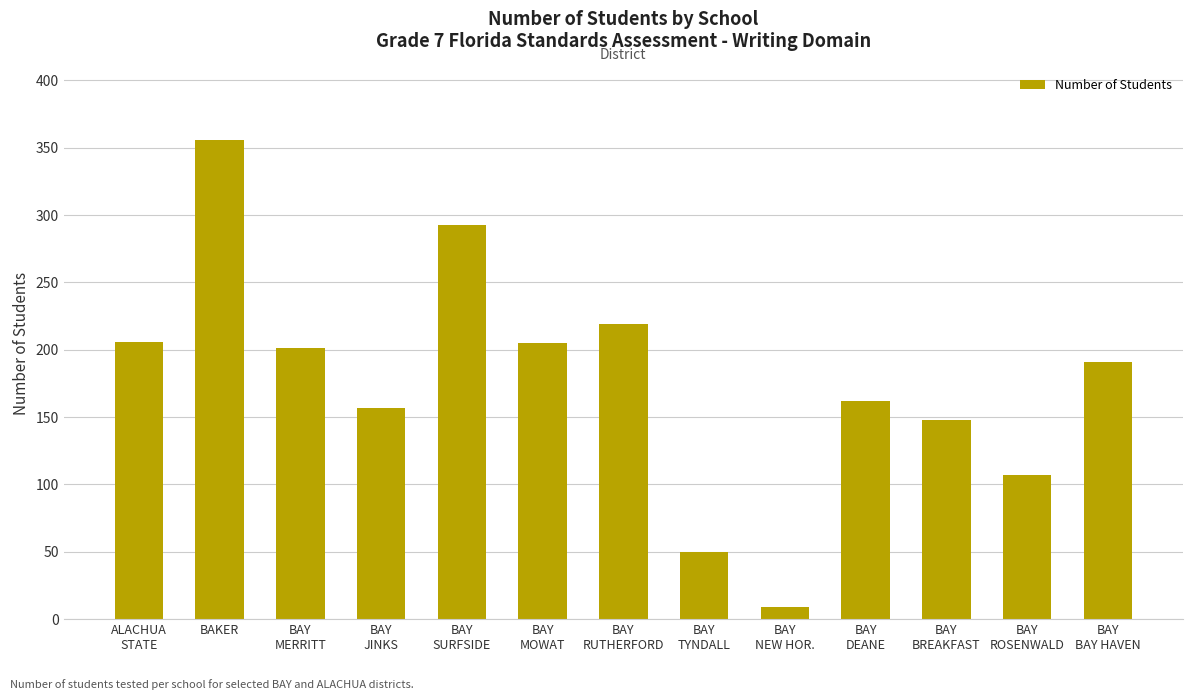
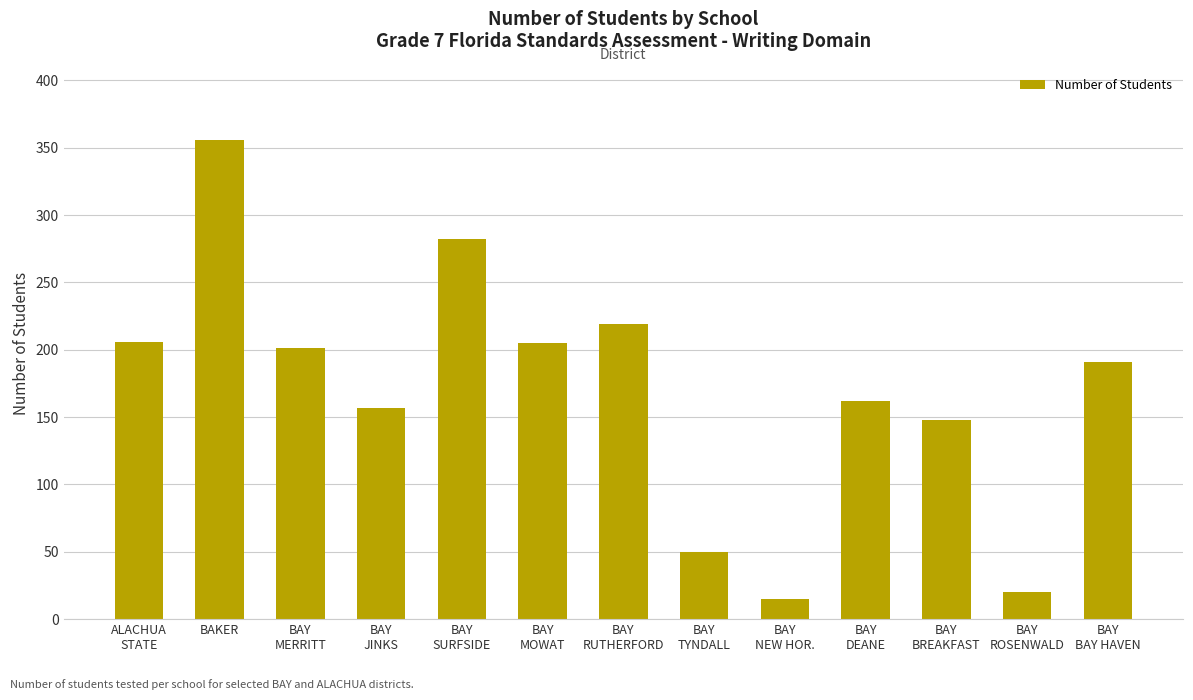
  {
    "ALACHUA STATE": 206,
    "BAKER": 356,
    "BAY MERRITT": 201,
    "BAY JINKS": 157,
-   "BAY SURFSIDE": 293,
+   "BAY SURFSIDE": 282,
    "BAY MOWAT": 205,
    "BAY RUTHERFORD": 219,
    "BAY TYNDALL": 50,
-   "BAY NEW HOR.": 9,
+   "BAY NEW HOR.": 15,
    "BAY DEANE": 162,
    "BAY BREAKFAST": 148,
-   "BAY ROSENWALD": 107,
+   "BAY ROSENWALD": 20,
    "BAY BAY HAVEN": 191
  }
